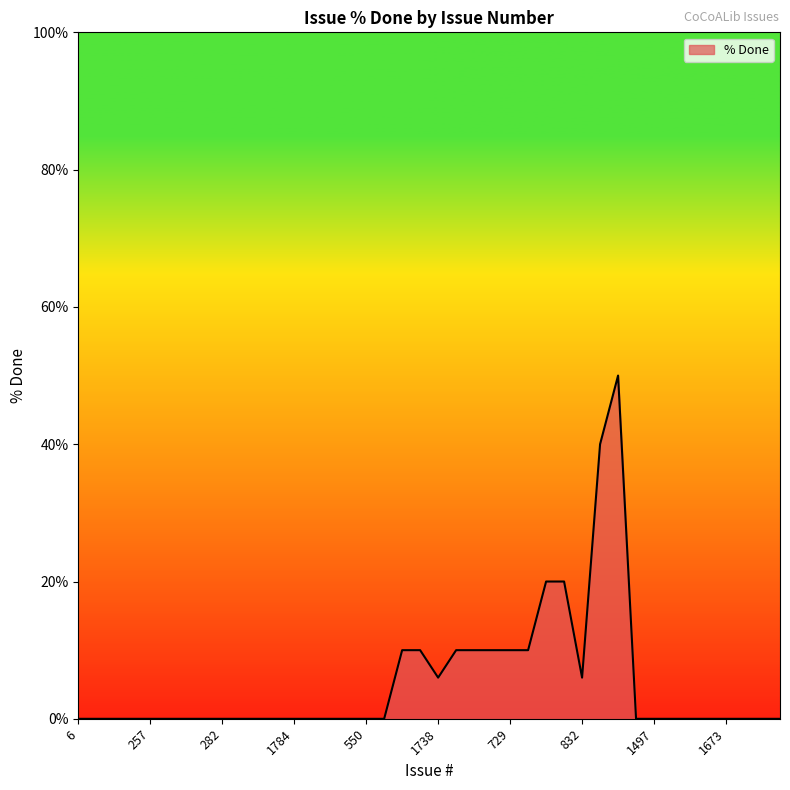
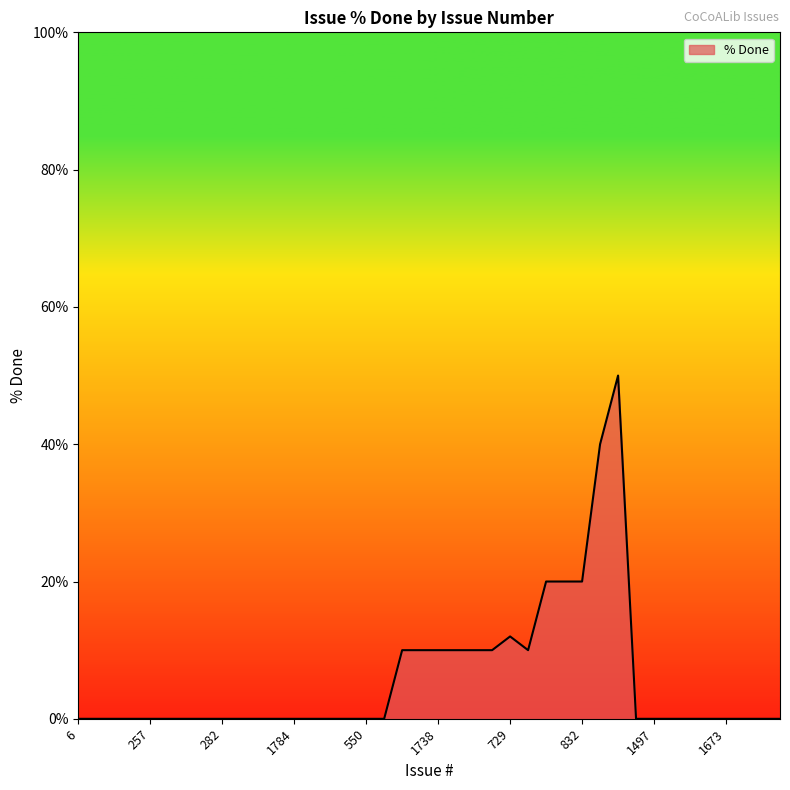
  {
    "257": "0%",
    "282": "0%",
    "1784": "0%",
    "550": "0%",
-   "1738": "6%",
-   "729": "10%",
-   "832": "6%",
+   "1738": "10%",
+   "729": "12%",
+   "832": "20%",
    "1497": "0%",
    "1673": "0%"
  }
